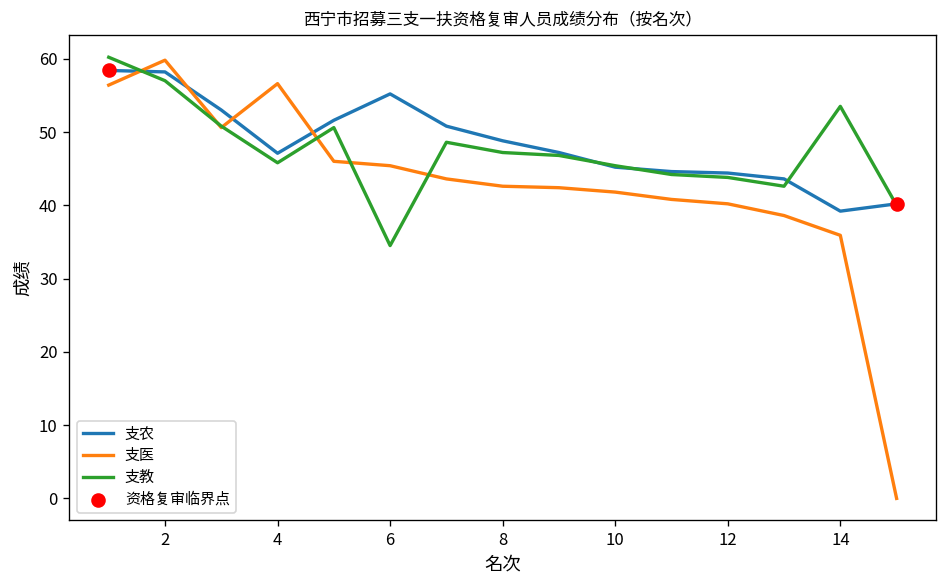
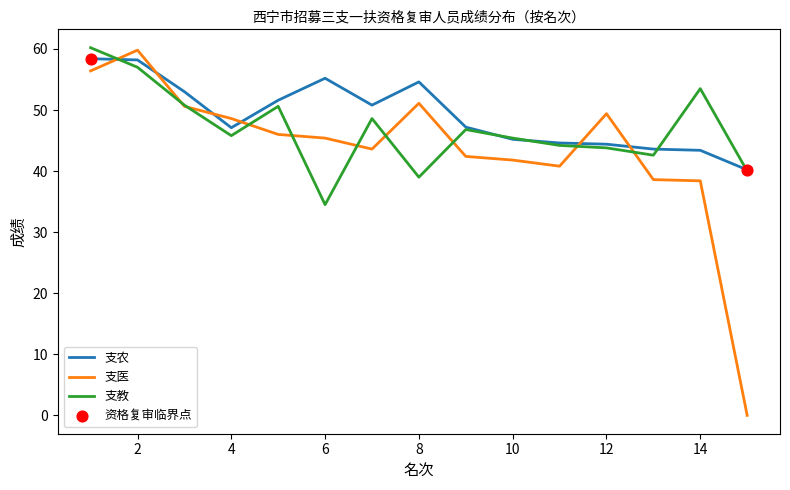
  {
    "支农": {
      "2": 58,
      "4": 47,
      "6": 55,
-     "8": 49,
+     "8": 55,
      "12": 44,
-     "14": 39
+     "14": 43
    },
    "支医": {
      "2": 60,
-     "4": 57,
+     "4": 49,
      "6": 45,
-     "8": 43,
+     "8": 51,
      "10": 42,
-     "12": 40,
-     "14": 36
+     "12": 49,
+     "14": 38
    },
    "支教": {
      "2": 57,
      "4": 46,
      "6": 35,
-     "8": 47,
+     "8": 39,
      "12": 44,
      "14": 54
    }
  }
